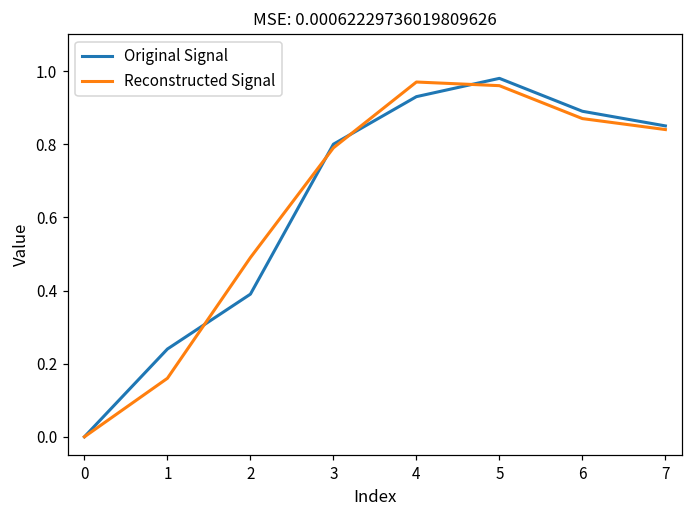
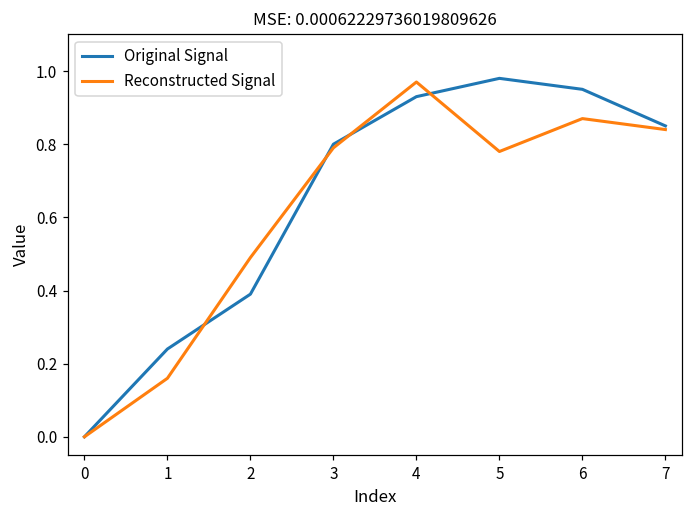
  {
    "Original Signal": {
      "1": 0.24,
      "2": 0.39,
      "3": 0.80,
      "4": 0.93,
      "5": 0.98,
-     "6": 0.89,
+     "6": 0.95,
      "7": 0.85
    },
    "Reconstructed Signal": {
      "1": 0.16,
      "2": 0.49,
      "3": 0.79,
      "4": 0.97,
-     "5": 0.96,
+     "5": 0.78,
      "6": 0.87,
      "7": 0.84
    }
  }
